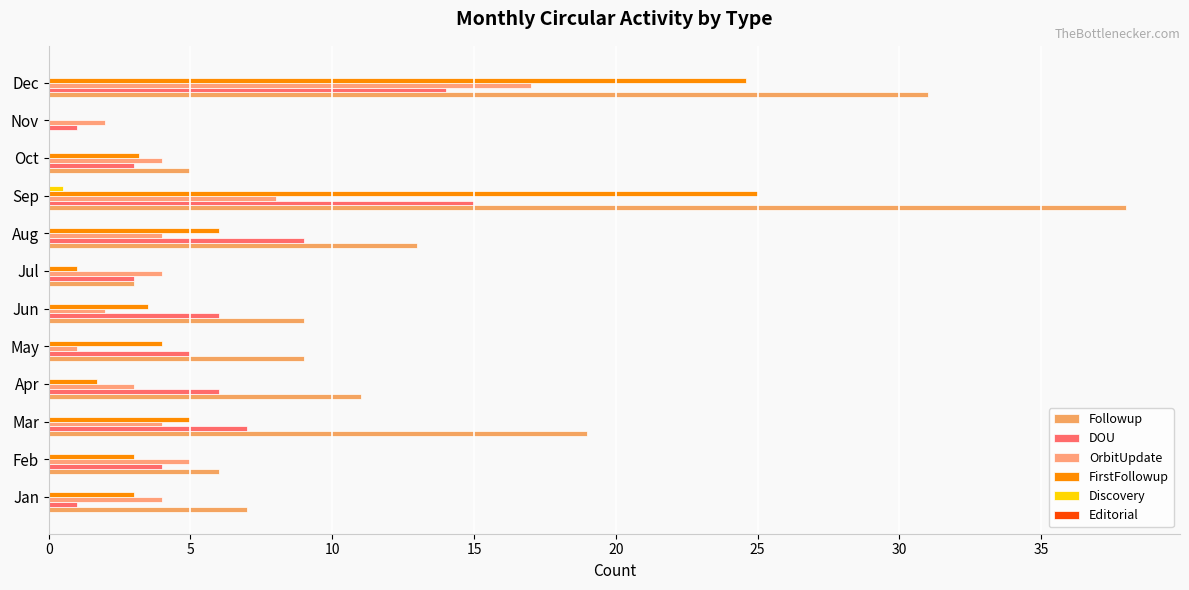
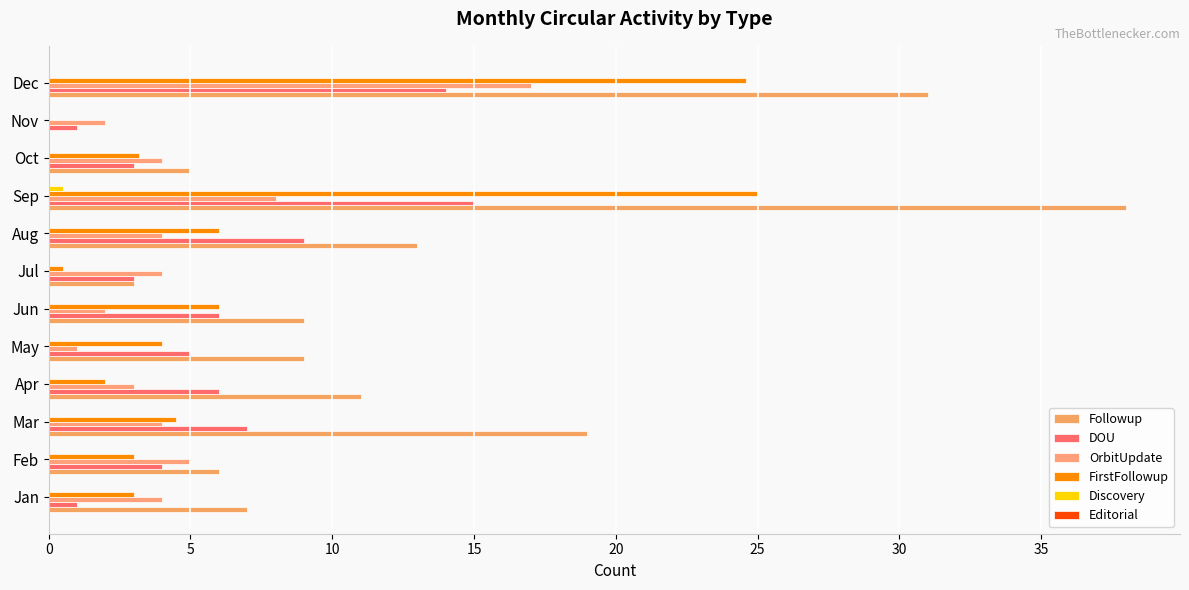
  {
    "FirstFollowup": {
      "Dec": 24.6,
      "Nov": 0.0,
      "Oct": 3.2,
      "Sep": 25.0,
      "Aug": 6.0,
-     "Jul": 1.0,
-     "Jun": 3.5,
+     "Jul": 0.5,
+     "Jun": 6.0,
      "May": 4.0,
-     "Apr": 1.7,
-     "Mar": 5.0,
+     "Apr": 2.0,
+     "Mar": 4.5,
      "Feb": 3.0,
      "Jan": 3.0
    },
    "Discovery": {
      "Dec": 0.0,
      "Nov": 0.0,
      "Oct": 0.0,
      "Sep": 0.5,
      "Aug": 0.0,
      "Jul": 0.0,
      "Jun": 0.0,
      "May": 0.0,
      "Apr": 0.0,
      "Mar": 0.0,
      "Feb": 0.0,
      "Jan": 0.0
    },
    "Editorial": {
      "Dec": 0.0,
      "Nov": 0.0,
      "Oct": 0.0,
      "Sep": 0.0,
      "Aug": 0.0,
      "Jul": 0.0,
      "Jun": 0.0,
      "May": 0.0,
      "Apr": 0.0,
      "Mar": 0.0,
      "Feb": 0.0,
      "Jan": 0.0
    }
  }
